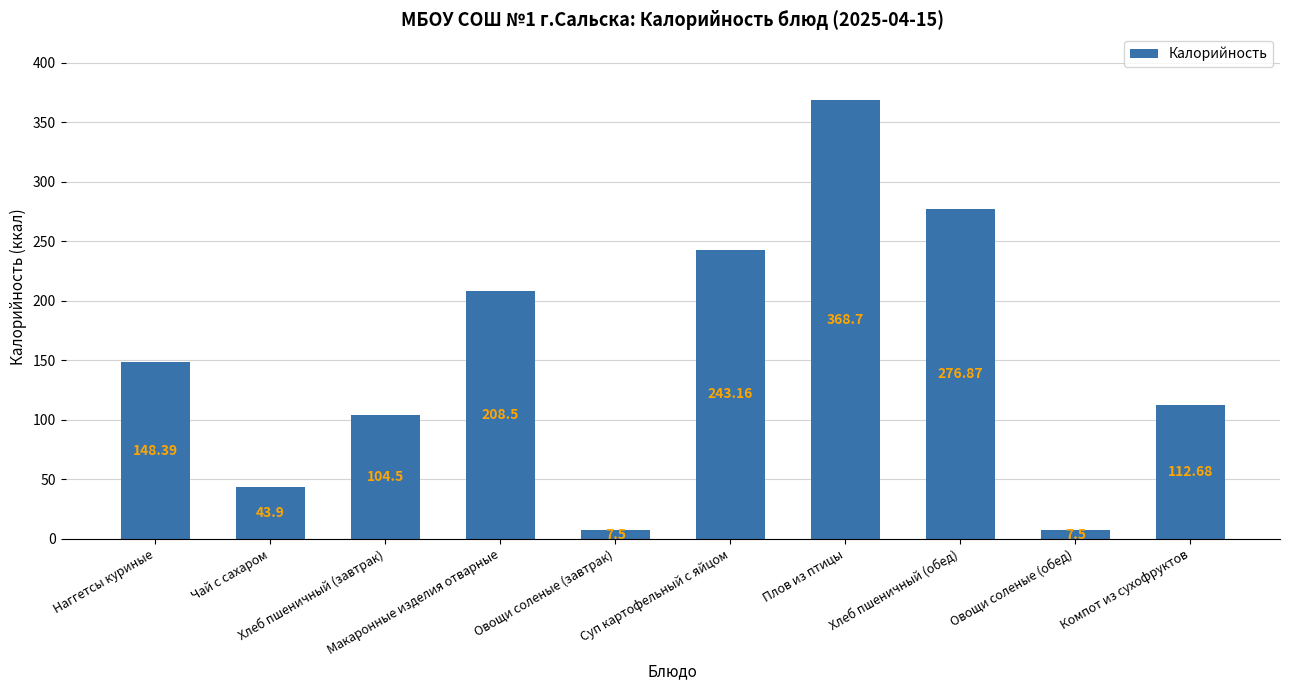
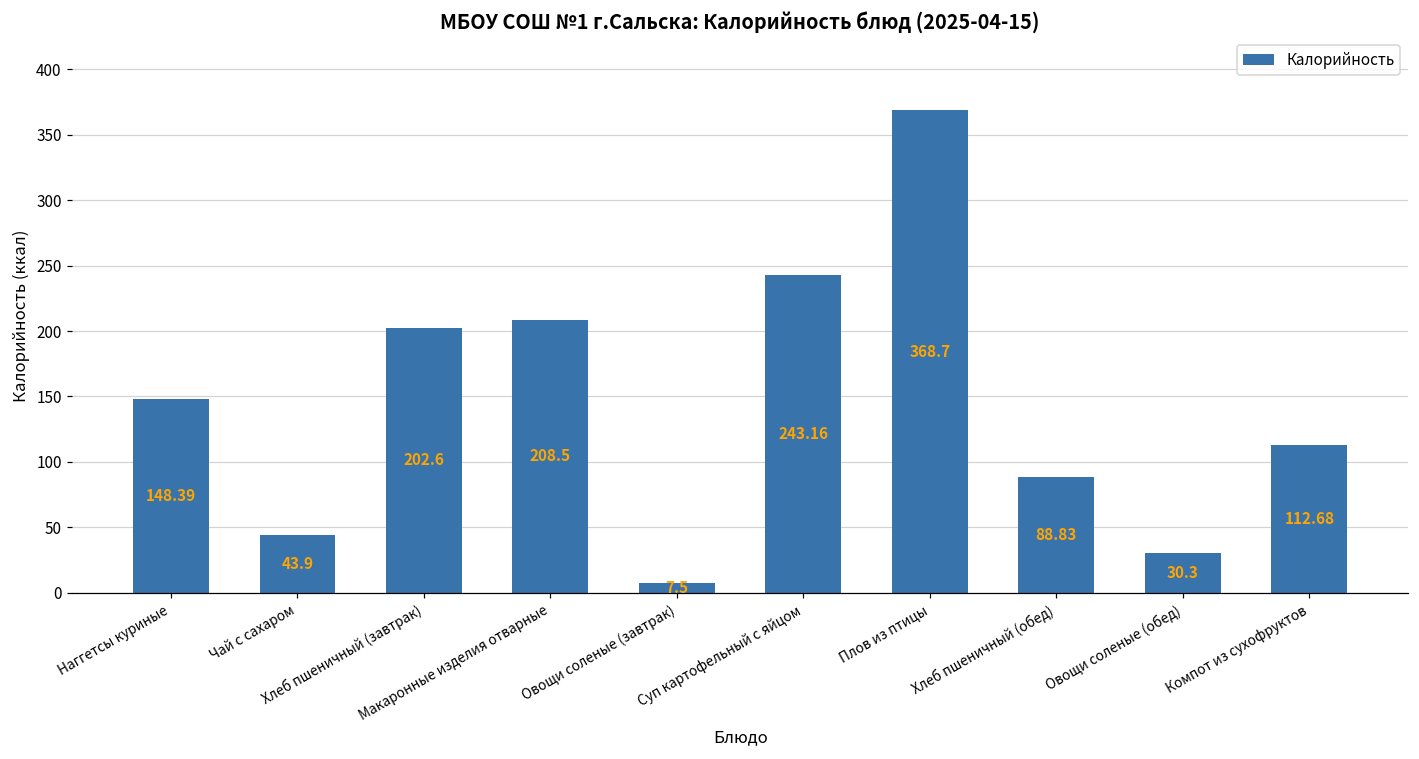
  {
    "Наггетсы куриные": 148.39,
    "Чай с сахаром": 43.9,
-   "Хлеб пшеничный (завтрак)": 104.5,
+   "Хлеб пшеничный (завтрак)": 202.6,
    "Макаронные изделия отварные": 208.5,
    "Овощи соленые (завтрак)": 7.5,
    "Суп картофельный с яйцом": 243.16,
    "Плов из птицы": 368.7,
-   "Хлеб пшеничный (обед)": 276.87,
-   "Овощи соленые (обед)": 7.5,
+   "Хлеб пшеничный (обед)": 88.83,
+   "Овощи соленые (обед)": 30.3,
    "Компот из сухофруктов": 112.68
  }
